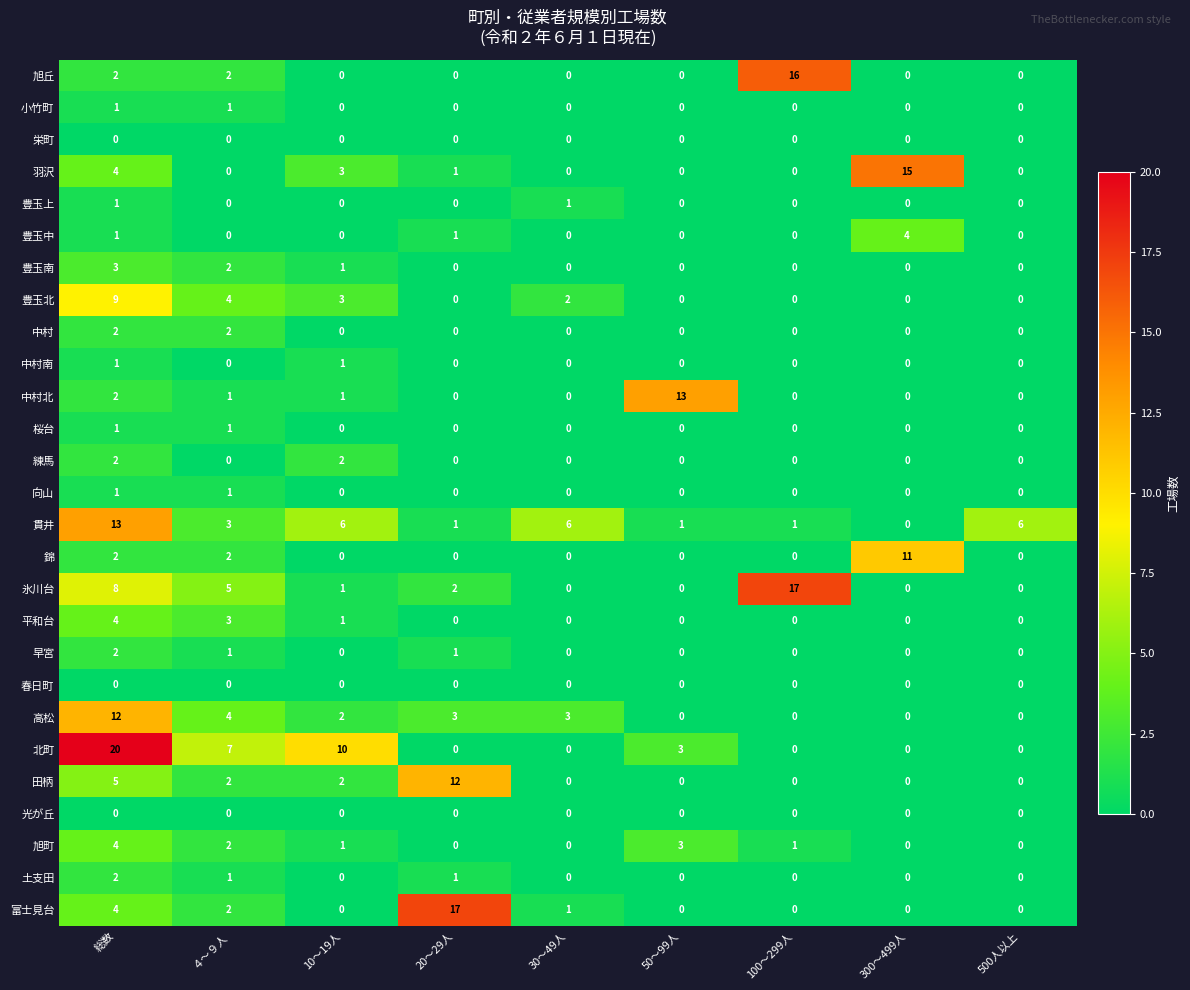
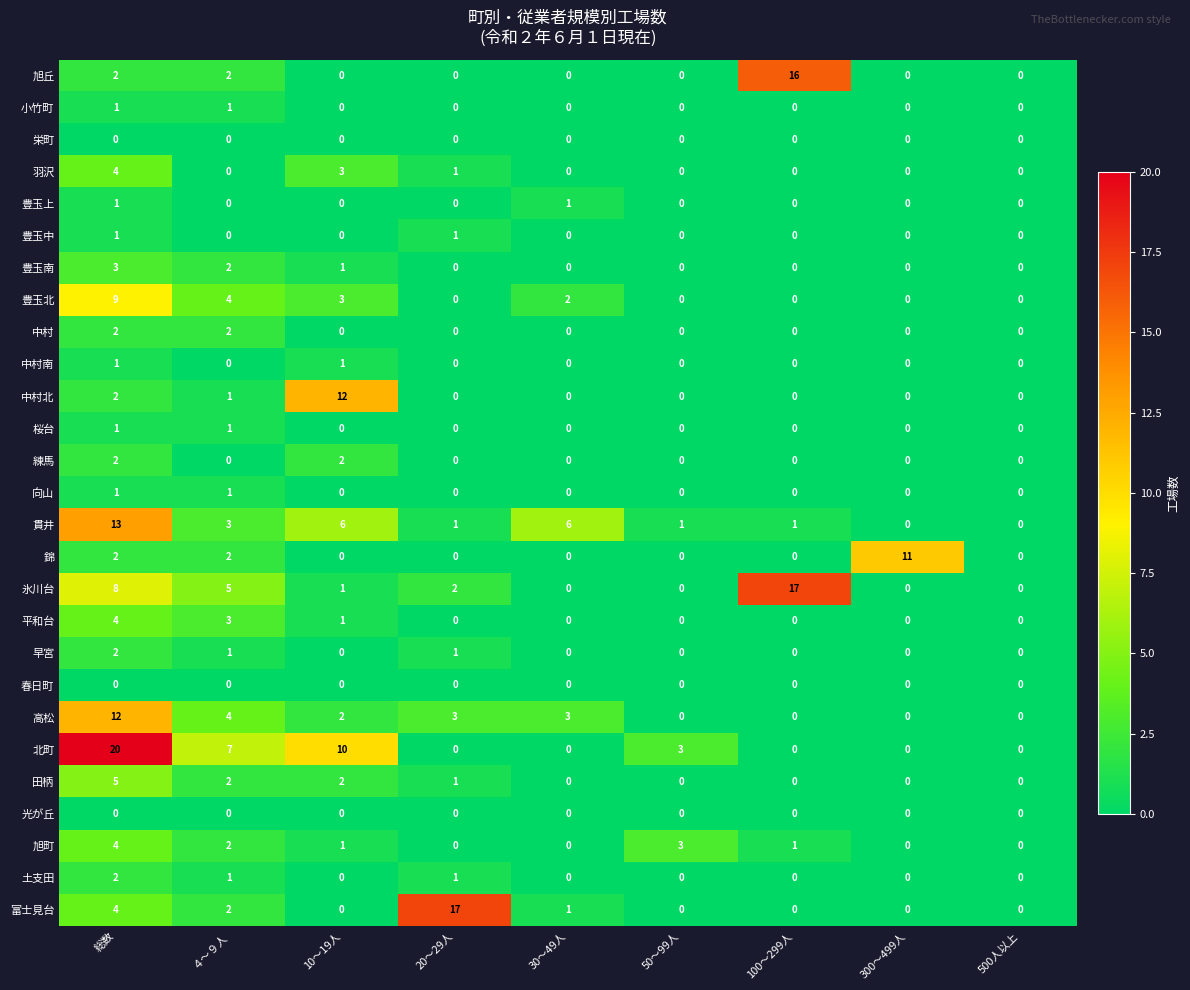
  {
    "羽沢": {
      "総数": 4,
      "４～９人": 0,
      "10～19人": 3,
      "20～29人": 1,
      "30～49人": 0,
      "50～99人": 0,
      "100～299人": 0,
-     "300～499人": 15,
+     "300～499人": 0,
      "500人以上": 0
    },
    "豊玉中": {
      "総数": 1,
      "４～９人": 0,
      "10～19人": 0,
      "20～29人": 1,
      "30～49人": 0,
      "50～99人": 0,
      "100～299人": 0,
-     "300～499人": 4,
+     "300～499人": 0,
      "500人以上": 0
    },
    "中村北": {
      "総数": 2,
      "４～９人": 1,
-     "10～19人": 1,
+     "10～19人": 12,
      "20～29人": 0,
      "30～49人": 0,
-     "50～99人": 13,
+     "50～99人": 0,
      "100～299人": 0,
      "300～499人": 0,
      "500人以上": 0
    },
    "貫井": {
      "総数": 13,
      "４～９人": 3,
      "10～19人": 6,
      "20～29人": 1,
      "30～49人": 6,
      "50～99人": 1,
      "100～299人": 1,
      "300～499人": 0,
-     "500人以上": 6
+     "500人以上": 0
    },
    "田柄": {
      "総数": 5,
      "４～９人": 2,
      "10～19人": 2,
-     "20～29人": 12,
+     "20～29人": 1,
      "30～49人": 0,
      "50～99人": 0,
      "100～299人": 0,
      "300～499人": 0,
      "500人以上": 0
    }
  }
